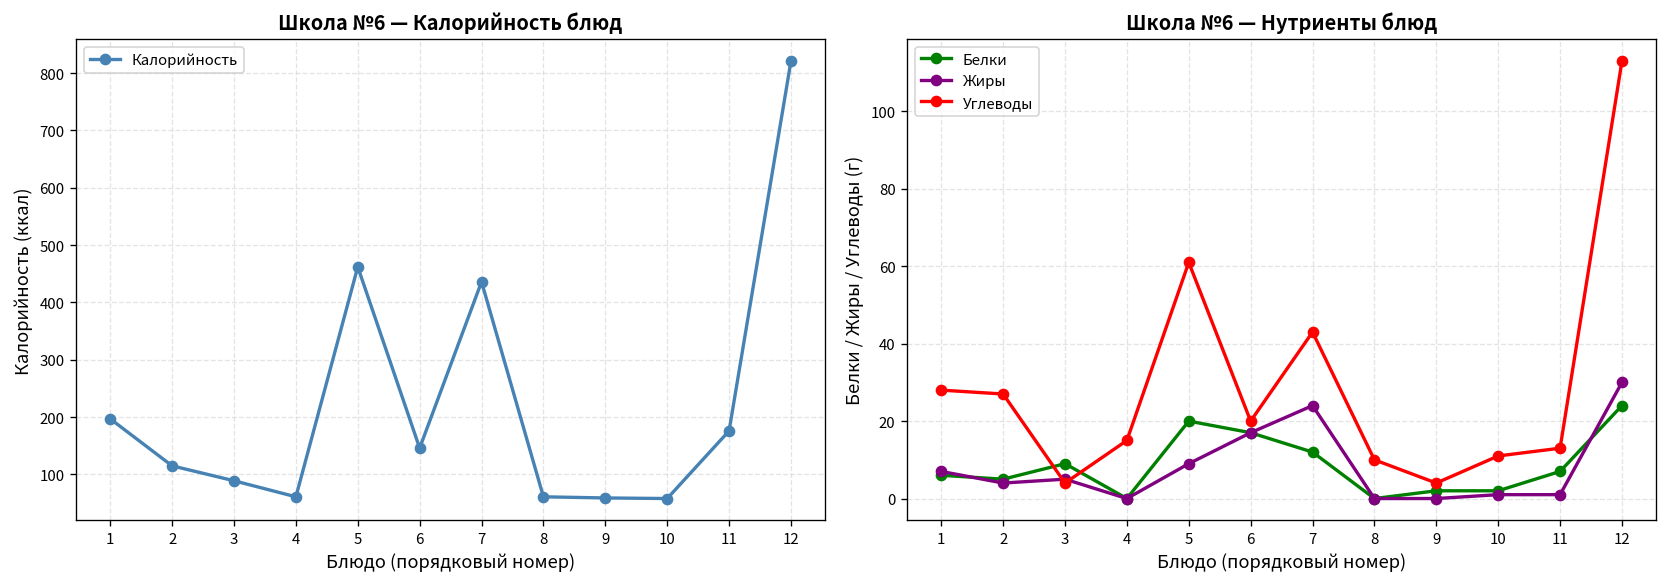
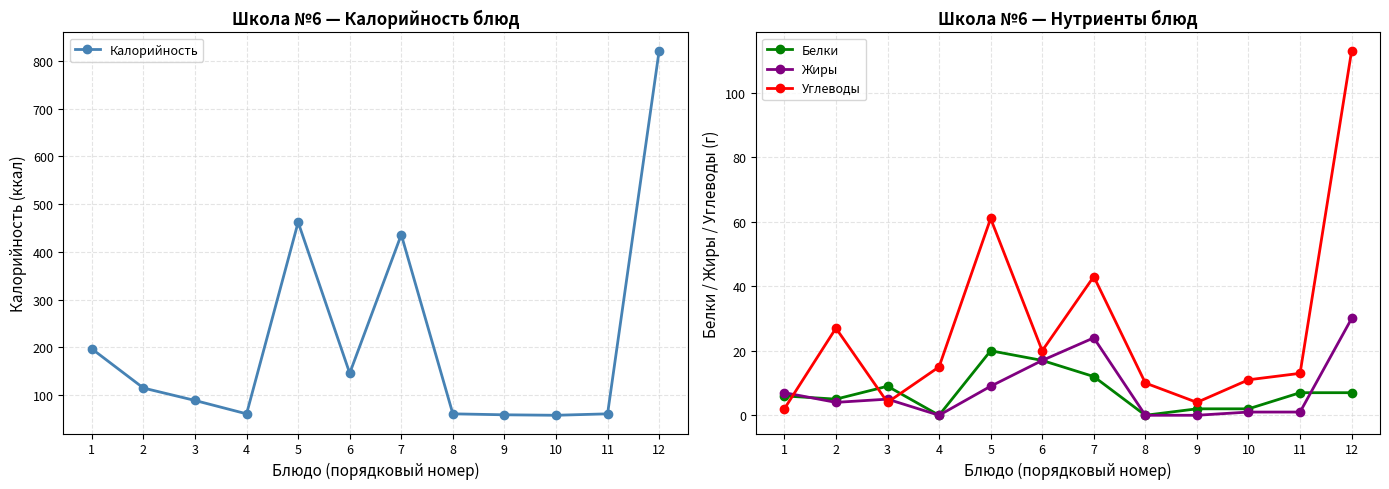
  {
    "Школа №6 — Калорийность блюд": {
      "1": 200,
      "2": 120,
      "3": 90,
      "4": 60,
      "5": 460,
      "6": 150,
      "7": 440,
      "8": 60,
      "9": 60,
      "10": 60,
-     "11": 180,
+     "11": 60,
      "12": 820
    },
    "Школа №6 — Нутриенты блюд": {
      "Белки": {
        "1": 6,
        "2": 5,
        "3": 9,
        "5": 20,
        "7": 12,
        "9": 2,
        "10": 2,
        "11": 7,
-       "12": 24
+       "12": 7
      },
      "Жиры": {
        "1": 7,
        "2": 4,
        "3": 5,
        "5": 9,
        "7": 24,
        "9": 0,
        "10": 1,
        "11": 1,
        "12": 30
      },
      "Углеводы": {
-       "1": 28,
+       "1": 2,
        "2": 27,
        "3": 4,
        "4": 15,
        "5": 61,
        "6": 20,
        "7": 43,
        "8": 10,
        "9": 4,
        "10": 11,
        "11": 13,
        "12": 113
      }
    }
  }
